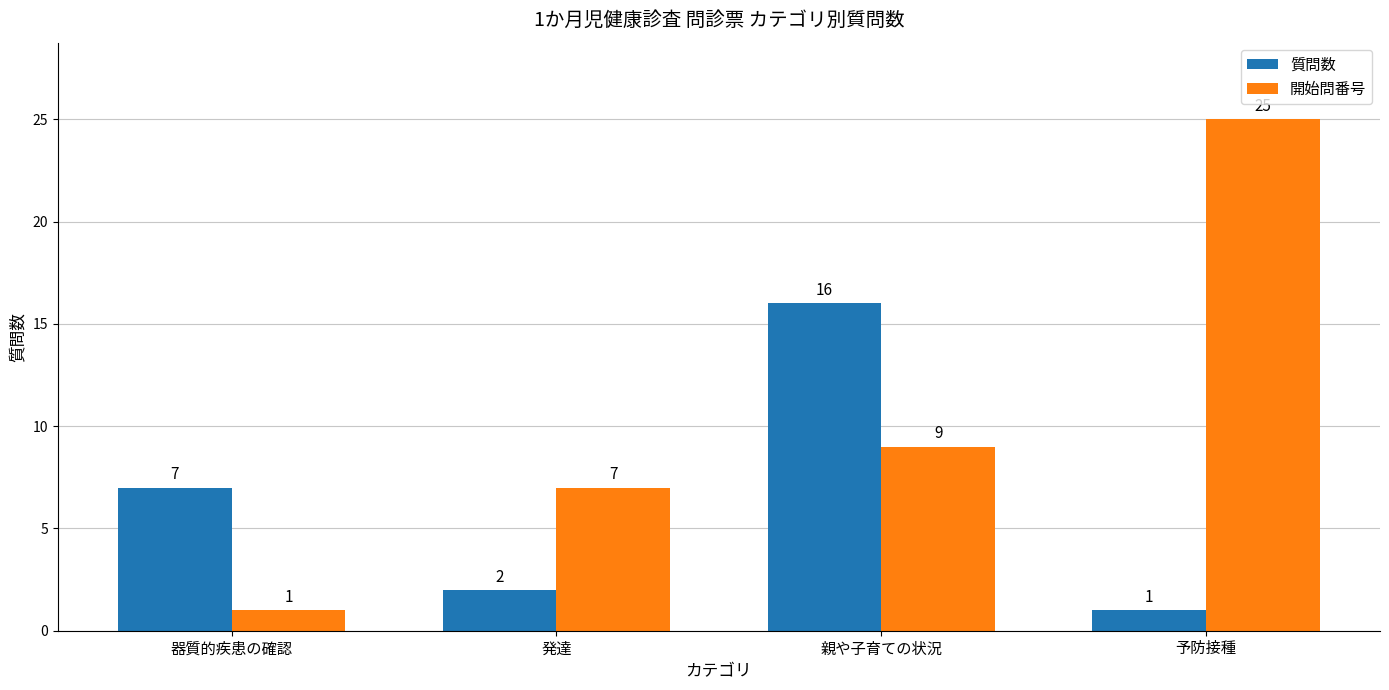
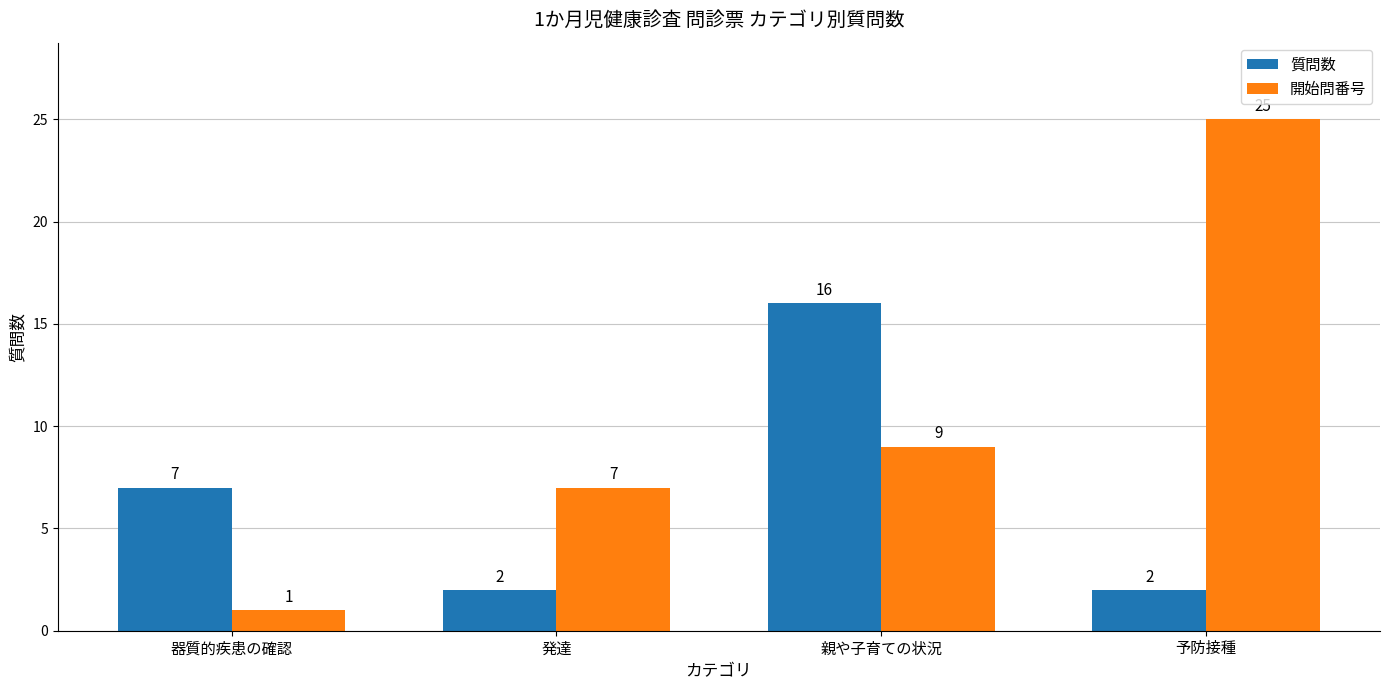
  {
    "質問数": {
      "器質的疾患の確認": 7,
      "発達": 2,
      "親や子育ての状況": 16,
-     "予防接種": 1
+     "予防接種": 2
    },
    "開始問番号": {
      "器質的疾患の確認": 1,
      "発達": 7,
      "親や子育ての状況": 9
    }
  }
